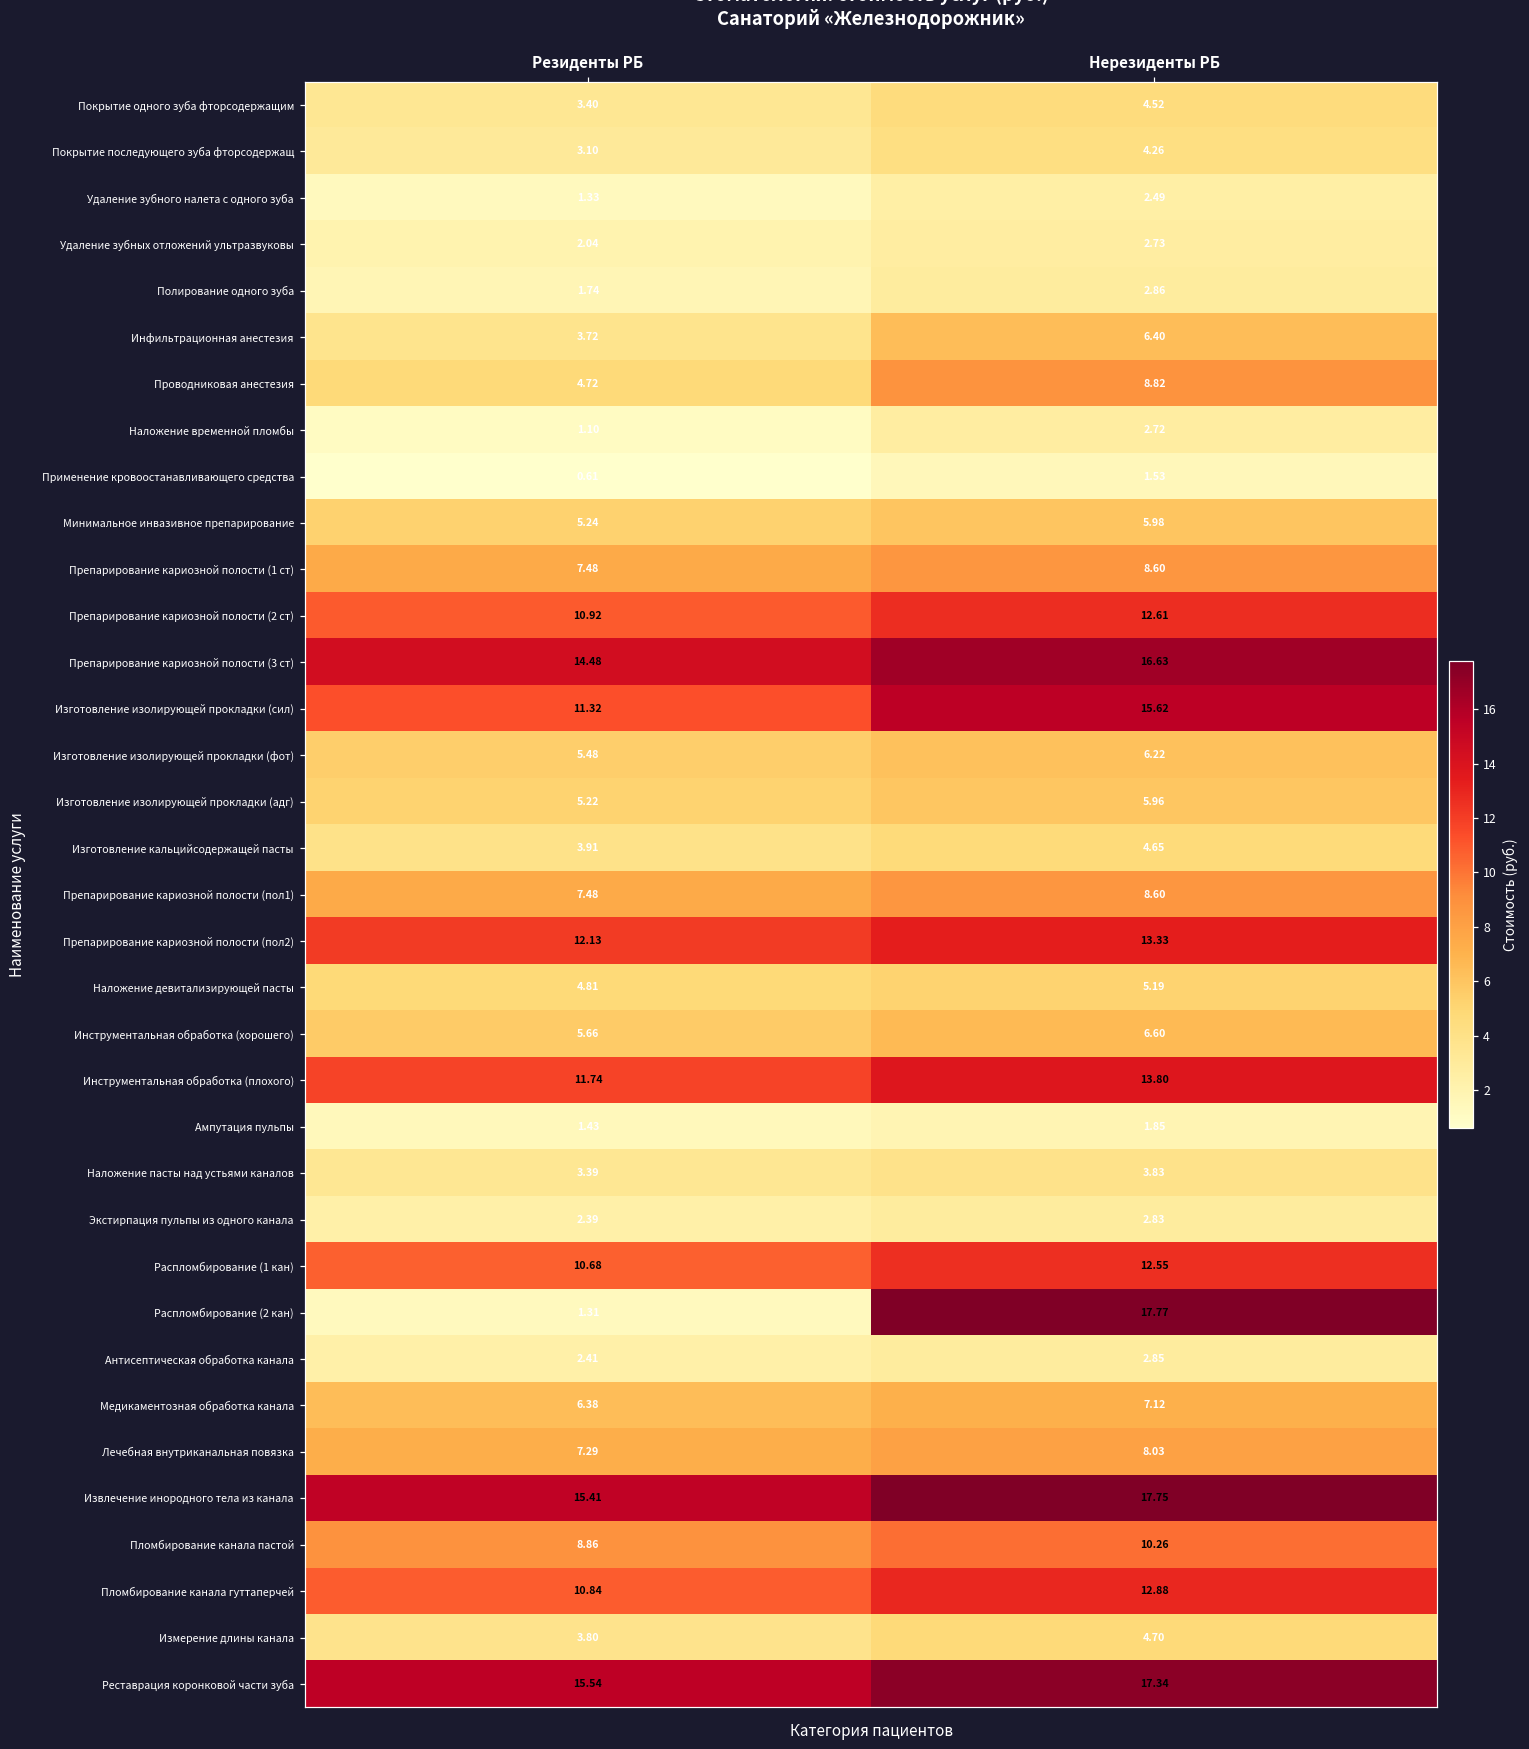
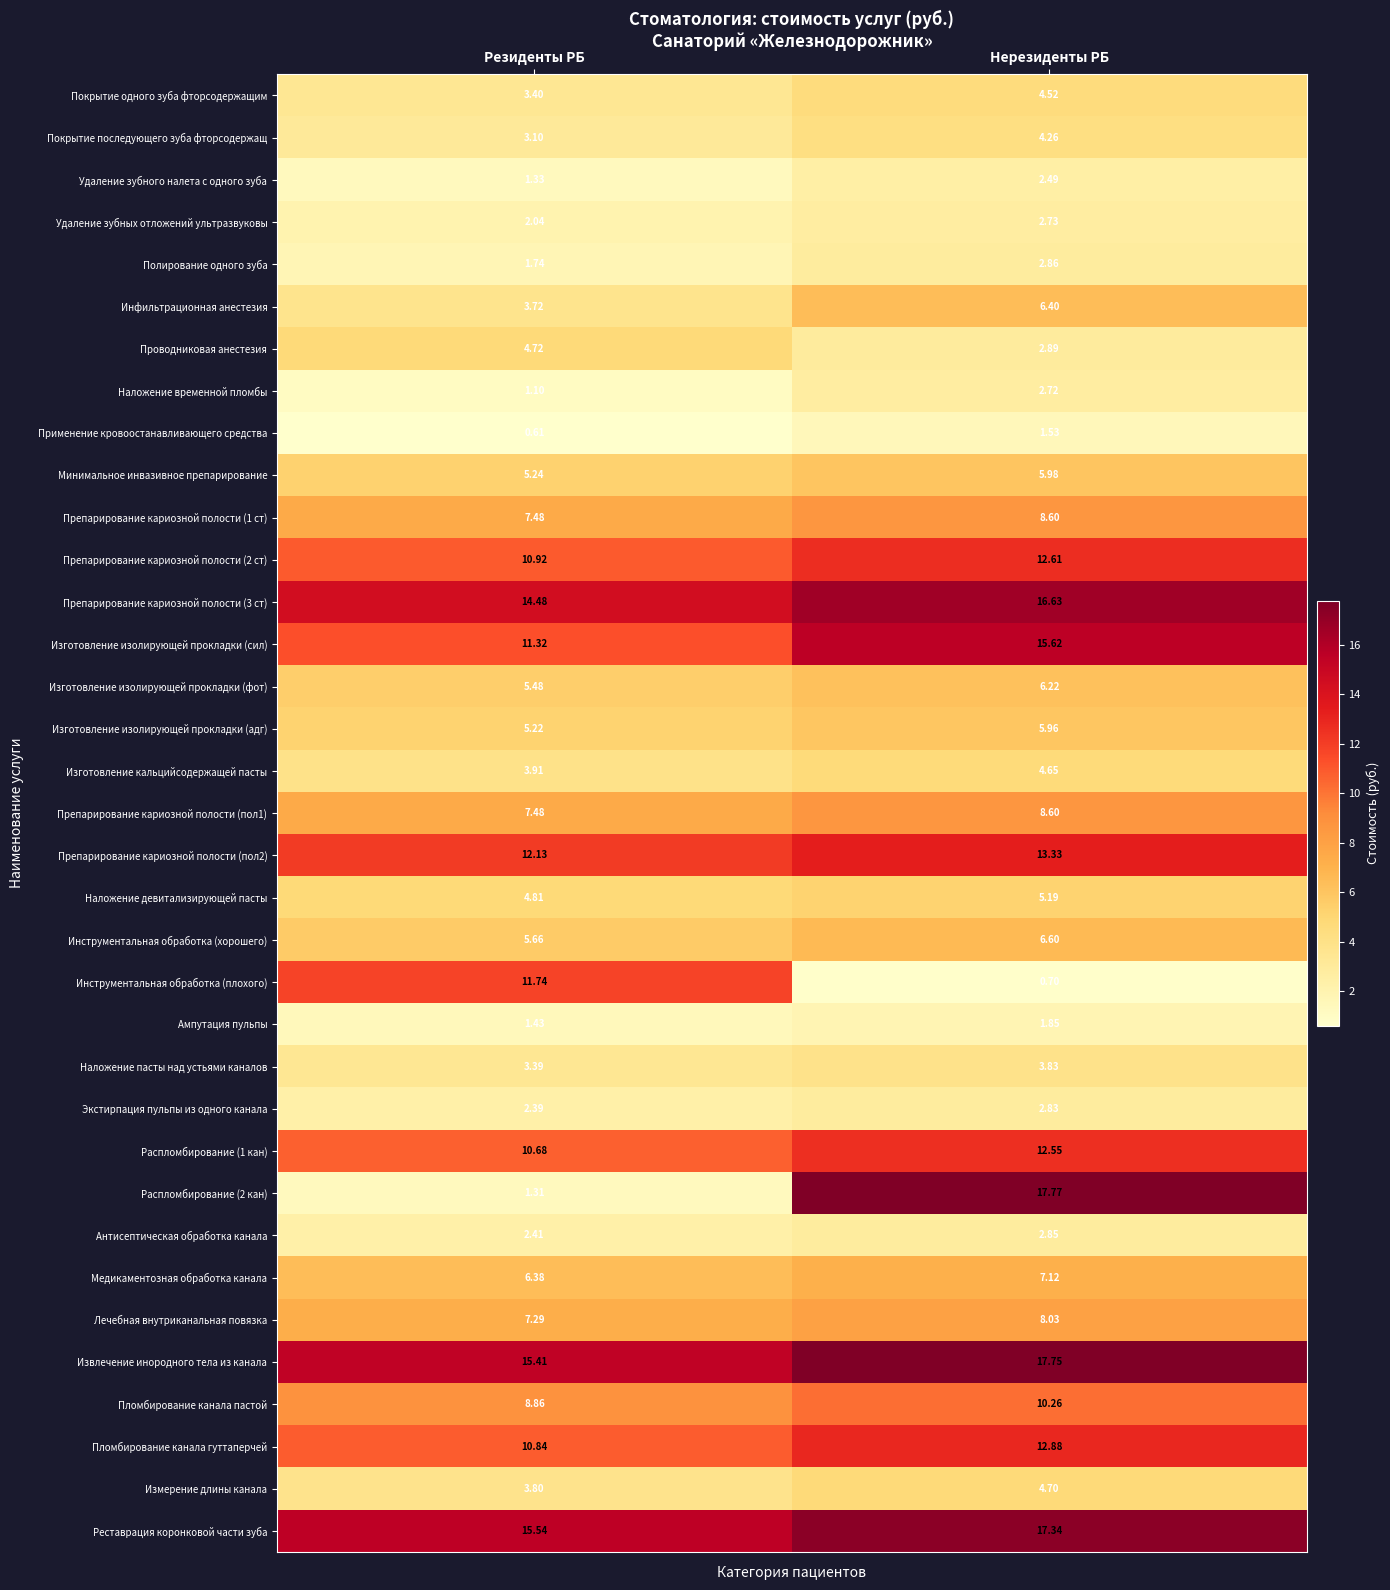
  {
    "Покрытие одного зуба фторсодержащим": {
      "Резиденты РБ": 3.40,
      "Нерезиденты РБ": 4.52
    },
    "Покрытие последующего зуба фторсодержащ": {
      "Резиденты РБ": 3.10,
      "Нерезиденты РБ": 4.26
    },
    "Удаление зубного налета с одного зуба": {
      "Резиденты РБ": 1.33,
      "Нерезиденты РБ": 2.49
    },
    "Удаление зубных отложений ультразвуковы": {
      "Резиденты РБ": 2.04,
      "Нерезиденты РБ": 2.73
    },
    "Полирование одного зуба": {
      "Резиденты РБ": 1.74,
      "Нерезиденты РБ": 2.86
    },
    "Инфильтрационная анестезия": {
      "Резиденты РБ": 3.72,
      "Нерезиденты РБ": 6.40
    },
    "Проводниковая анестезия": {
      "Резиденты РБ": 4.72,
-     "Нерезиденты РБ": 8.82
+     "Нерезиденты РБ": 2.89
    },
    "Наложение временной пломбы": {
      "Резиденты РБ": 1.10,
      "Нерезиденты РБ": 2.72
    },
    "Применение кровоостанавливающего средства": {
      "Резиденты РБ": 0.61,
      "Нерезиденты РБ": 1.53
    },
    "Минимальное инвазивное препарирование": {
      "Резиденты РБ": 5.24,
      "Нерезиденты РБ": 5.98
    },
    "Препарирование кариозной полости (1 ст)": {
      "Резиденты РБ": 7.48,
      "Нерезиденты РБ": 8.60
    },
    "Препарирование кариозной полости (2 ст)": {
      "Резиденты РБ": 10.92,
      "Нерезиденты РБ": 12.61
    },
    "Препарирование кариозной полости (3 ст)": {
      "Резиденты РБ": 14.48,
      "Нерезиденты РБ": 16.63
    },
    "Изготовление изолирующей прокладки (сил)": {
      "Резиденты РБ": 11.32,
      "Нерезиденты РБ": 15.62
    },
    "Изготовление изолирующей прокладки (фот)": {
      "Резиденты РБ": 5.48,
      "Нерезиденты РБ": 6.22
    },
    "Изготовление изолирующей прокладки (адг)": {
      "Резиденты РБ": 5.22,
      "Нерезиденты РБ": 5.96
    },
    "Изготовление кальцийсодержащей пасты": {
      "Резиденты РБ": 3.91,
      "Нерезиденты РБ": 4.65
    },
    "Препарирование кариозной полости (пол1)": {
      "Резиденты РБ": 7.48,
      "Нерезиденты РБ": 8.60
    },
    "Препарирование кариозной полости (пол2)": {
      "Резиденты РБ": 12.13,
      "Нерезиденты РБ": 13.33
    },
    "Наложение девитализирующей пасты": {
      "Резиденты РБ": 4.81,
      "Нерезиденты РБ": 5.19
    },
    "Инструментальная обработка (хорошего)": {
      "Резиденты РБ": 5.66,
      "Нерезиденты РБ": 6.60
    },
    "Инструментальная обработка (плохого)": {
      "Резиденты РБ": 11.74,
-     "Нерезиденты РБ": 13.80
+     "Нерезиденты РБ": 0.70
    },
    "Ампутация пульпы": {
      "Резиденты РБ": 1.43,
      "Нерезиденты РБ": 1.85
    },
    "Наложение пасты над устьями каналов": {
      "Резиденты РБ": 3.39,
      "Нерезиденты РБ": 3.83
    },
    "Экстирпация пульпы из одного канала": {
      "Резиденты РБ": 2.39,
      "Нерезиденты РБ": 2.83
    },
    "Распломбирование (1 кан)": {
      "Резиденты РБ": 10.68,
      "Нерезиденты РБ": 12.55
    },
    "Распломбирование (2 кан)": {
      "Резиденты РБ": 1.31,
      "Нерезиденты РБ": 17.77
    },
    "Антисептическая обработка канала": {
      "Резиденты РБ": 2.41,
      "Нерезиденты РБ": 2.85
    },
    "Медикаментозная обработка канала": {
      "Резиденты РБ": 6.38,
      "Нерезиденты РБ": 7.12
    },
    "Лечебная внутриканальная повязка": {
      "Резиденты РБ": 7.29,
      "Нерезиденты РБ": 8.03
    },
    "Извлечение инородного тела из канала": {
      "Резиденты РБ": 15.41,
      "Нерезиденты РБ": 17.75
    },
    "Пломбирование канала пастой": {
      "Резиденты РБ": 8.86,
      "Нерезиденты РБ": 10.26
    },
    "Пломбирование канала гуттаперчей": {
      "Резиденты РБ": 10.84,
      "Нерезиденты РБ": 12.88
    },
    "Измерение длины канала": {
      "Резиденты РБ": 3.80,
      "Нерезиденты РБ": 4.70
    },
    "Реставрация коронковой части зуба": {
      "Резиденты РБ": 15.54,
      "Нерезиденты РБ": 17.34
    }
  }
